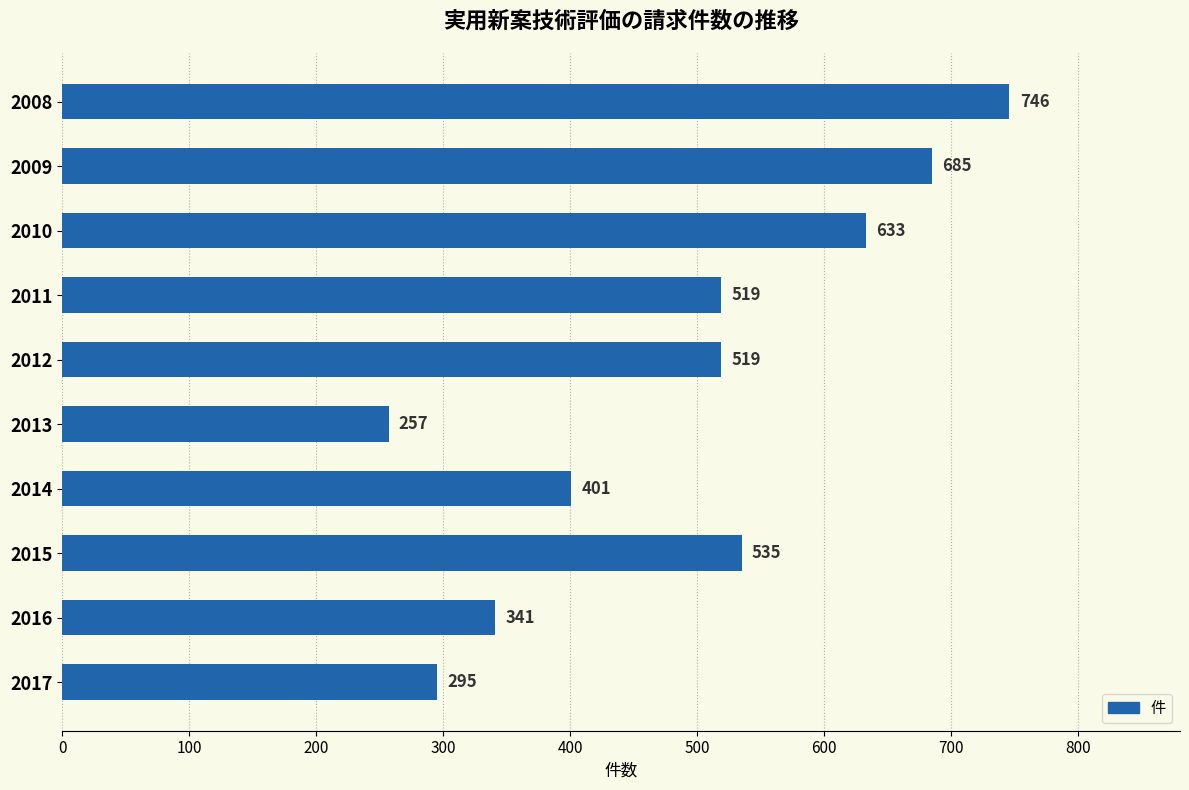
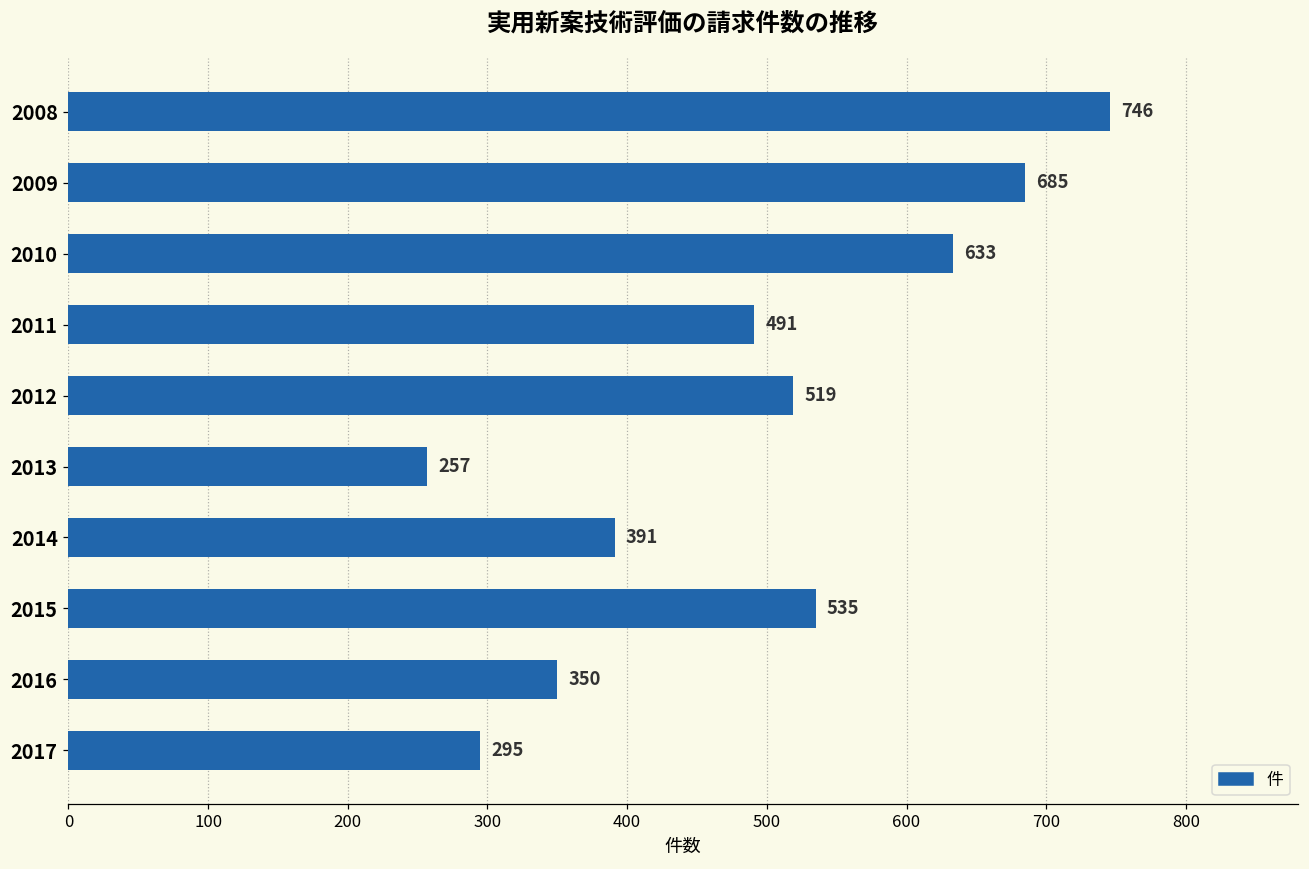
  {
    "2008": 746,
    "2009": 685,
    "2010": 633,
-   "2011": 519,
+   "2011": 491,
    "2012": 519,
    "2013": 257,
-   "2014": 401,
+   "2014": 391,
    "2015": 535,
-   "2016": 341,
+   "2016": 350,
    "2017": 295
  }
